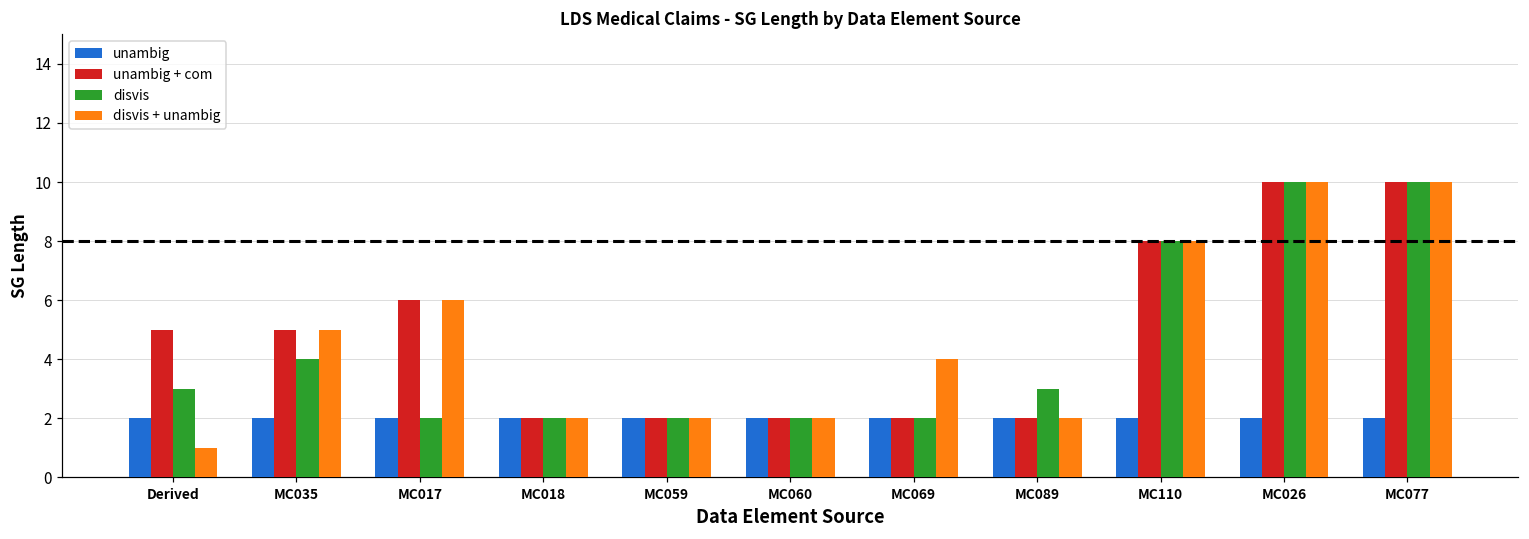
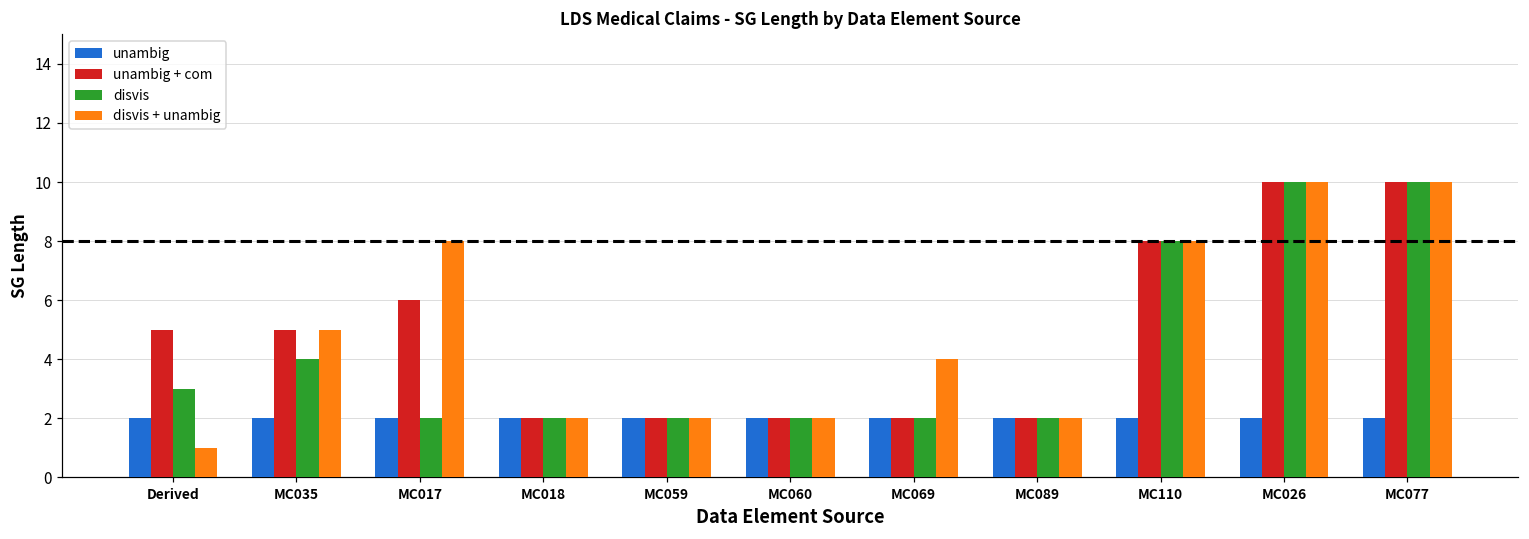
  {
    "unambig": {
      "Derived": 2,
      "MC035": 2,
      "MC017": 2,
      "MC018": 2,
      "MC059": 2,
      "MC060": 2,
      "MC069": 2,
      "MC089": 2,
      "MC110": 2,
      "MC026": 2,
      "MC077": 2
    },
    "unambig + com": {
      "Derived": 5,
      "MC035": 5,
      "MC017": 6,
      "MC018": 2,
      "MC059": 2,
      "MC060": 2,
      "MC069": 2,
      "MC089": 2,
      "MC110": 8,
      "MC026": 10,
      "MC077": 10
    },
    "disvis": {
      "Derived": 3,
      "MC035": 4,
      "MC017": 2,
      "MC018": 2,
      "MC059": 2,
      "MC060": 2,
      "MC069": 2,
-     "MC089": 3,
+     "MC089": 2,
      "MC110": 8,
      "MC026": 10,
      "MC077": 10
    },
    "disvis + unambig": {
      "Derived": 1,
      "MC035": 5,
-     "MC017": 6,
+     "MC017": 8,
      "MC018": 2,
      "MC059": 2,
      "MC060": 2,
      "MC069": 4,
      "MC089": 2,
      "MC110": 8,
      "MC026": 10,
      "MC077": 10
    }
  }
